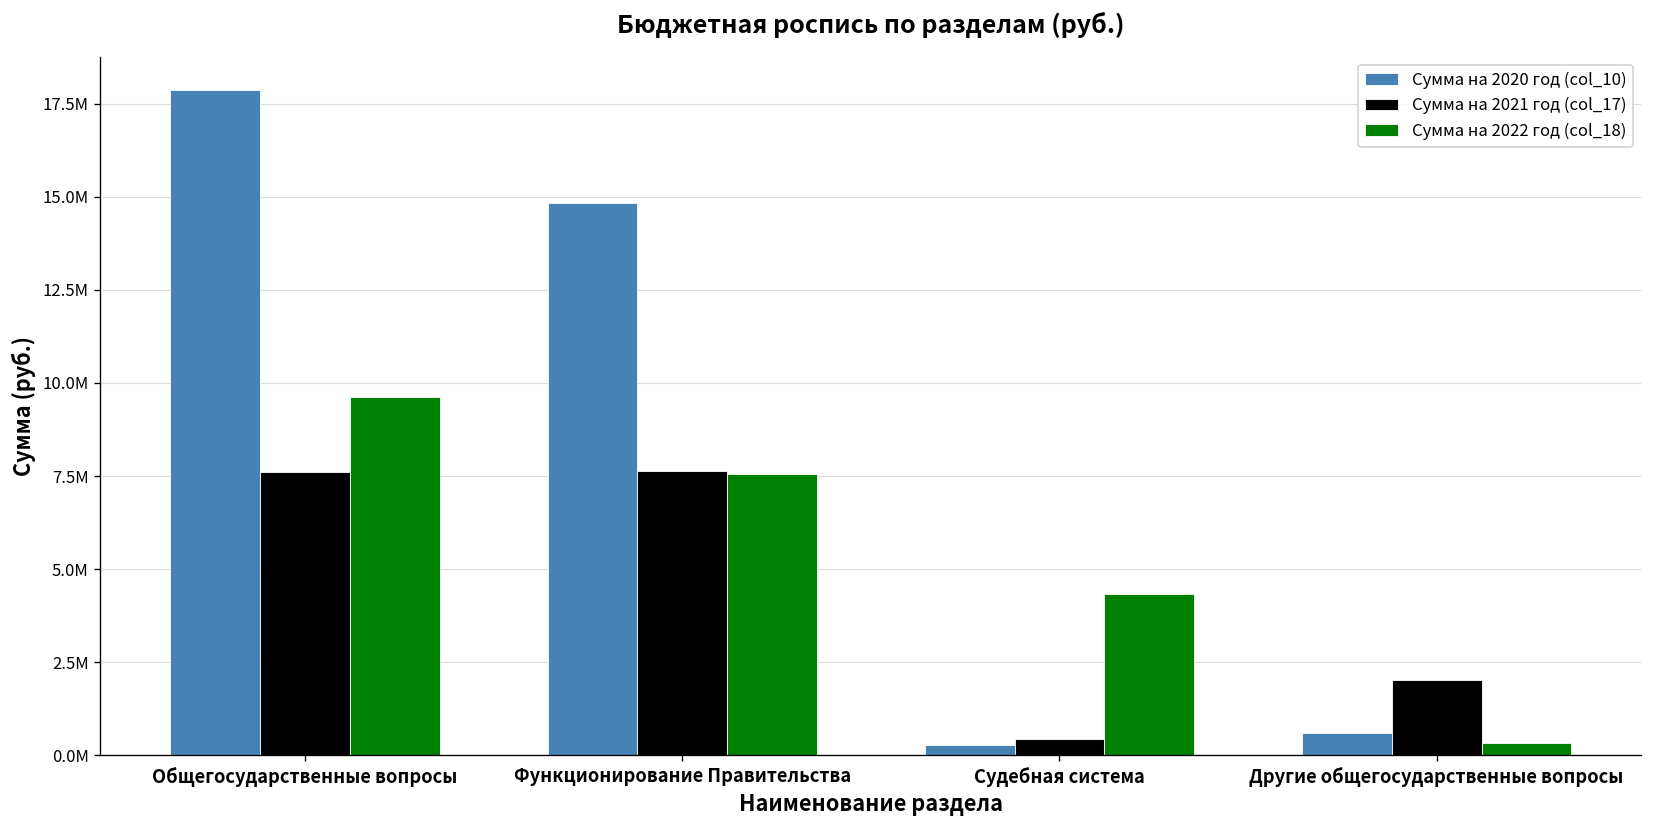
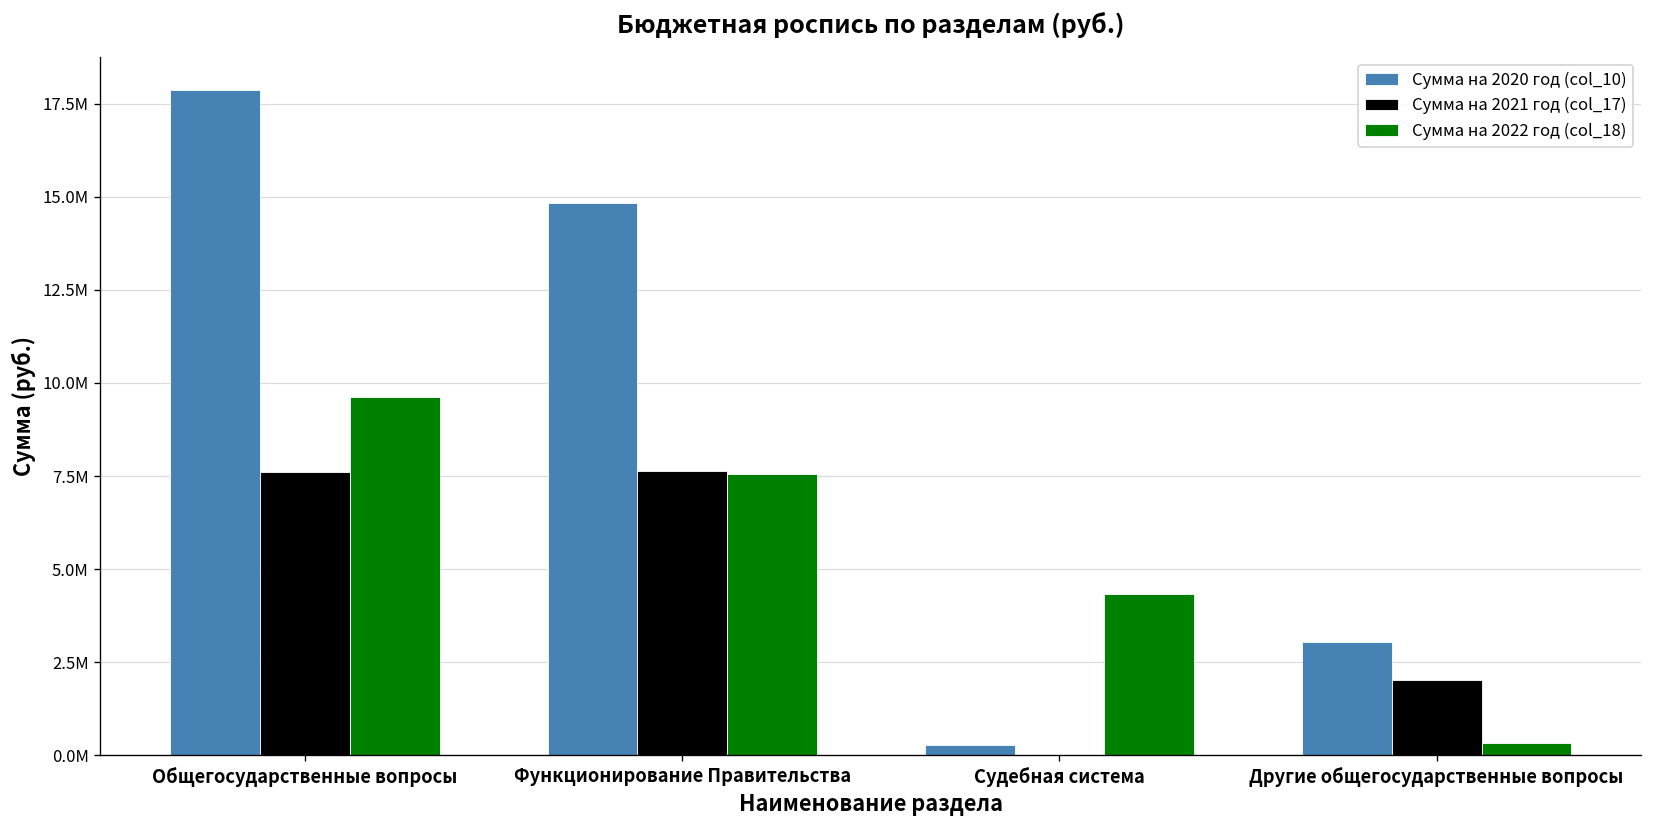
  {
    "Сумма на 2020 год (col_10)": {
      "Общегосударственные вопросы": 17900000,
      "Функционирование Правительства": 14800000,
      "Судебная система": 300000,
-     "Другие общегосударственные вопросы": 600000
+     "Другие общегосударственные вопросы": 3000000
    },
    "Сумма на 2021 год (col_17)": {
      "Общегосударственные вопросы": 7600000,
      "Функционирование Правительства": 7600000,
-     "Судебная система": 400000,
+     "Судебная система": 0,
      "Другие общегосударственные вопросы": 2000000
    },
    "Сумма на 2022 год (col_18)": {
      "Общегосударственные вопросы": 9600000,
      "Функционирование Правительства": 7500000,
      "Судебная система": 4300000,
      "Другие общегосударственные вопросы": 300000
    }
  }
